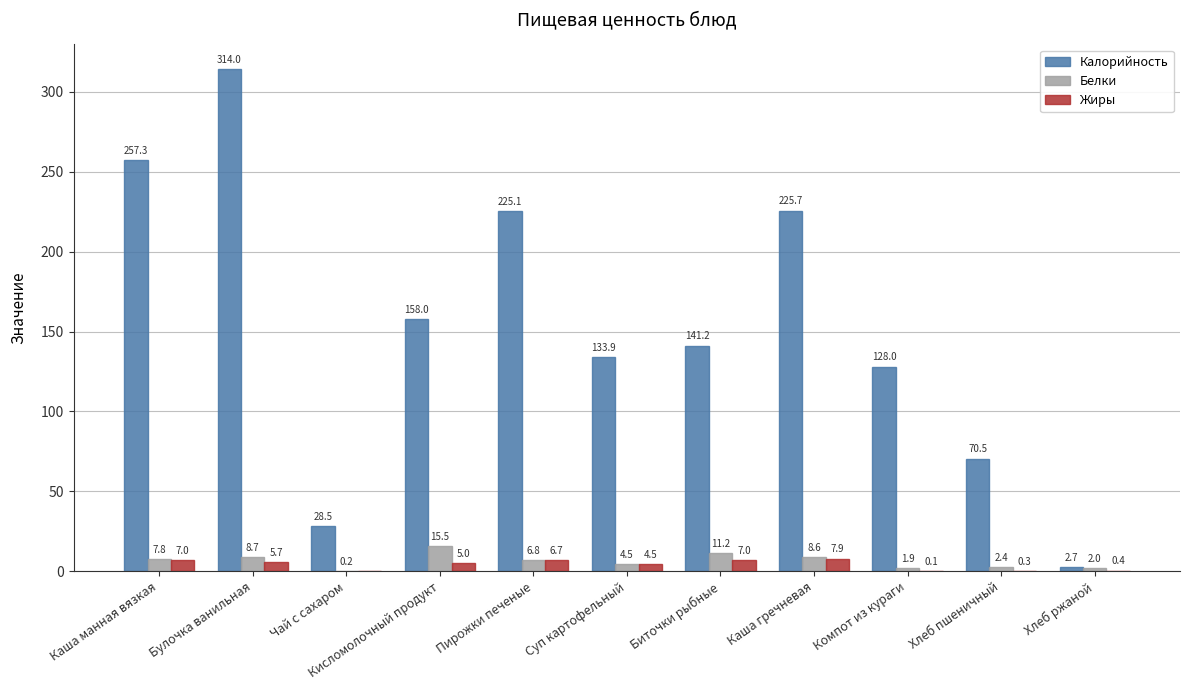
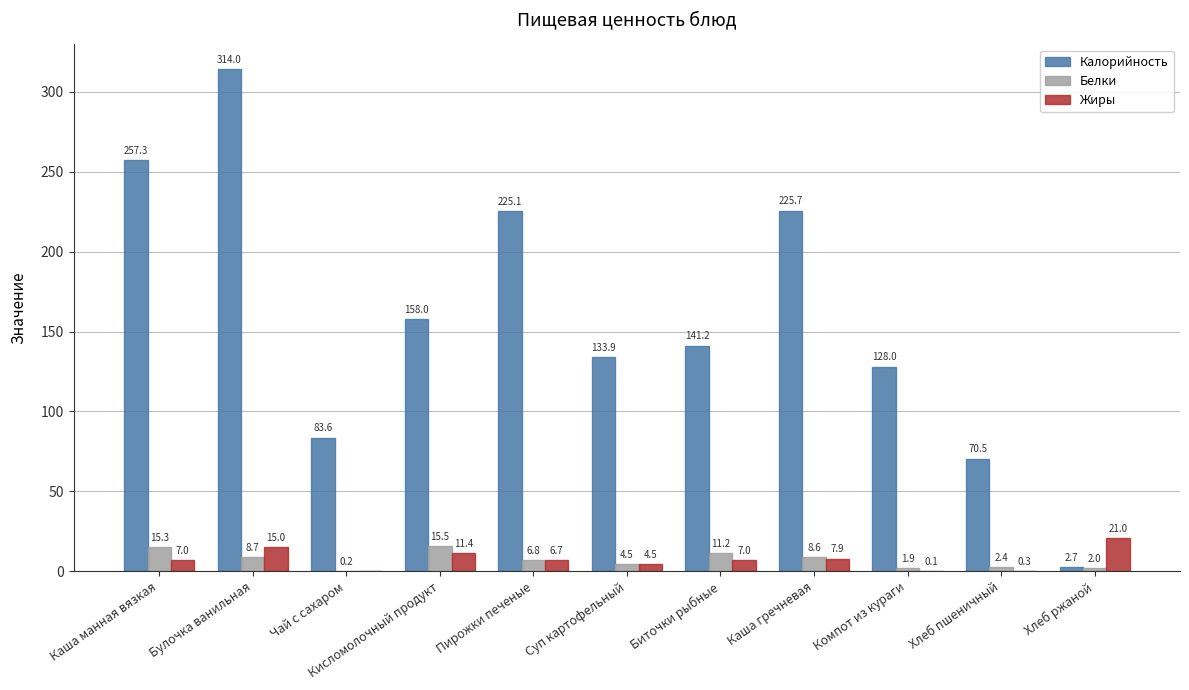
  {
    "Калорийность": {
      "Каша манная вязкая": 257.3,
      "Булочка ванильная": 314.0,
-     "Чай с сахаром": 28.5,
+     "Чай с сахаром": 83.6,
      "Кисломолочный продукт": 158.0,
      "Пирожки печеные": 225.1,
      "Суп картофельный": 133.9,
      "Биточки рыбные": 141.2,
      "Каша гречневая": 225.7,
      "Компот из кураги": 128.0,
      "Хлеб пшеничный": 70.5,
      "Хлеб ржаной": 2.7
    },
    "Белки": {
-     "Каша манная вязкая": 7.8,
+     "Каша манная вязкая": 15.3,
      "Булочка ванильная": 8.7,
      "Чай с сахаром": 0.2,
      "Кисломолочный продукт": 15.5,
      "Пирожки печеные": 6.8,
      "Суп картофельный": 4.5,
      "Биточки рыбные": 11.2,
      "Каша гречневая": 8.6,
      "Компот из кураги": 1.9,
      "Хлеб пшеничный": 2.4,
      "Хлеб ржаной": 2.0
    },
    "Жиры": {
      "Каша манная вязкая": 7.0,
-     "Булочка ванильная": 5.7,
-     "Кисломолочный продукт": 5.0,
+     "Булочка ванильная": 15.0,
+     "Кисломолочный продукт": 11.4,
      "Пирожки печеные": 6.7,
      "Суп картофельный": 4.5,
      "Биточки рыбные": 7.0,
      "Каша гречневая": 7.9,
      "Компот из кураги": 0.1,
      "Хлеб пшеничный": 0.3,
-     "Хлеб ржаной": 0.4
+     "Хлеб ржаной": 21.0
    }
  }
